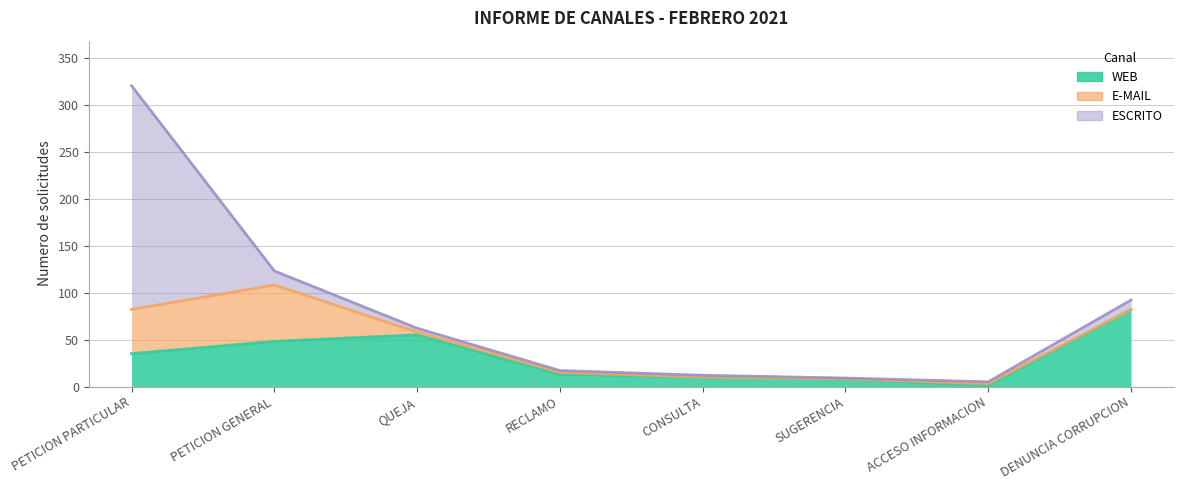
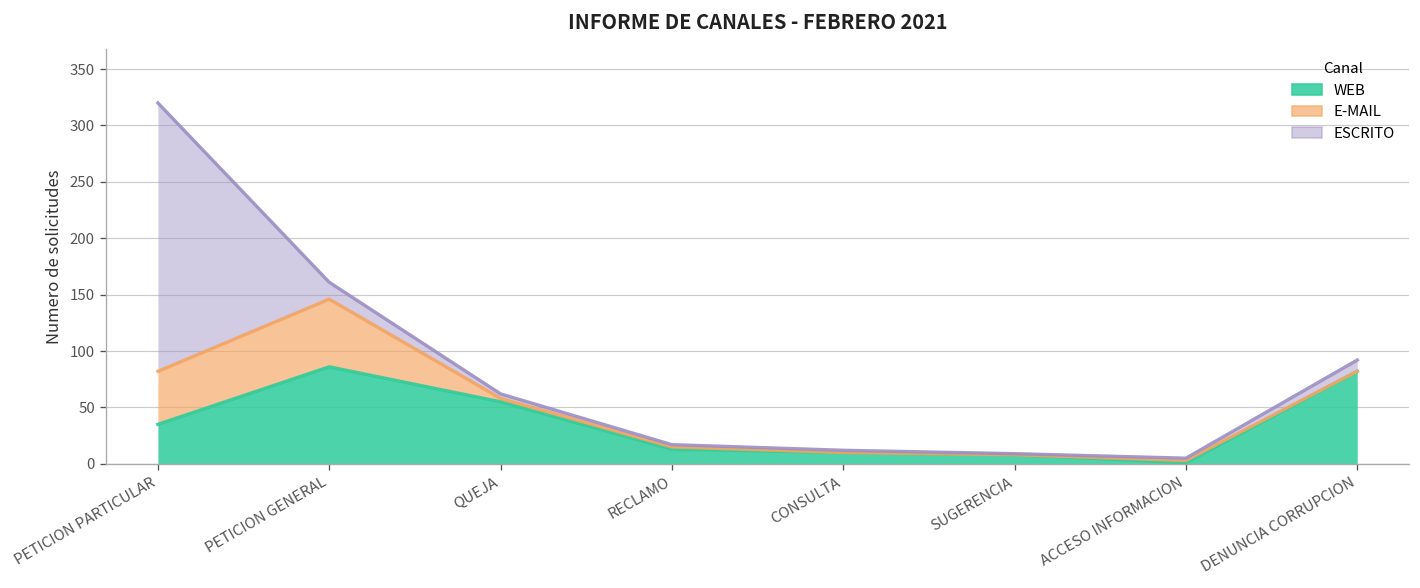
  {
    "WEB": {
      "PETICION PARTICULAR": 40,
-     "PETICION GENERAL": 50,
+     "PETICION GENERAL": 90,
      "QUEJA": 60
    },
    "E-MAIL": {
      "PETICION PARTICULAR": 50,
      "PETICION GENERAL": 60,
      "QUEJA": 0
    },
    "ESCRITO": {
      "PETICION PARTICULAR": 240,
      "PETICION GENERAL": 20,
      "QUEJA": 0,
      "DENUNCIA CORRUPCION": 10
    }
  }
